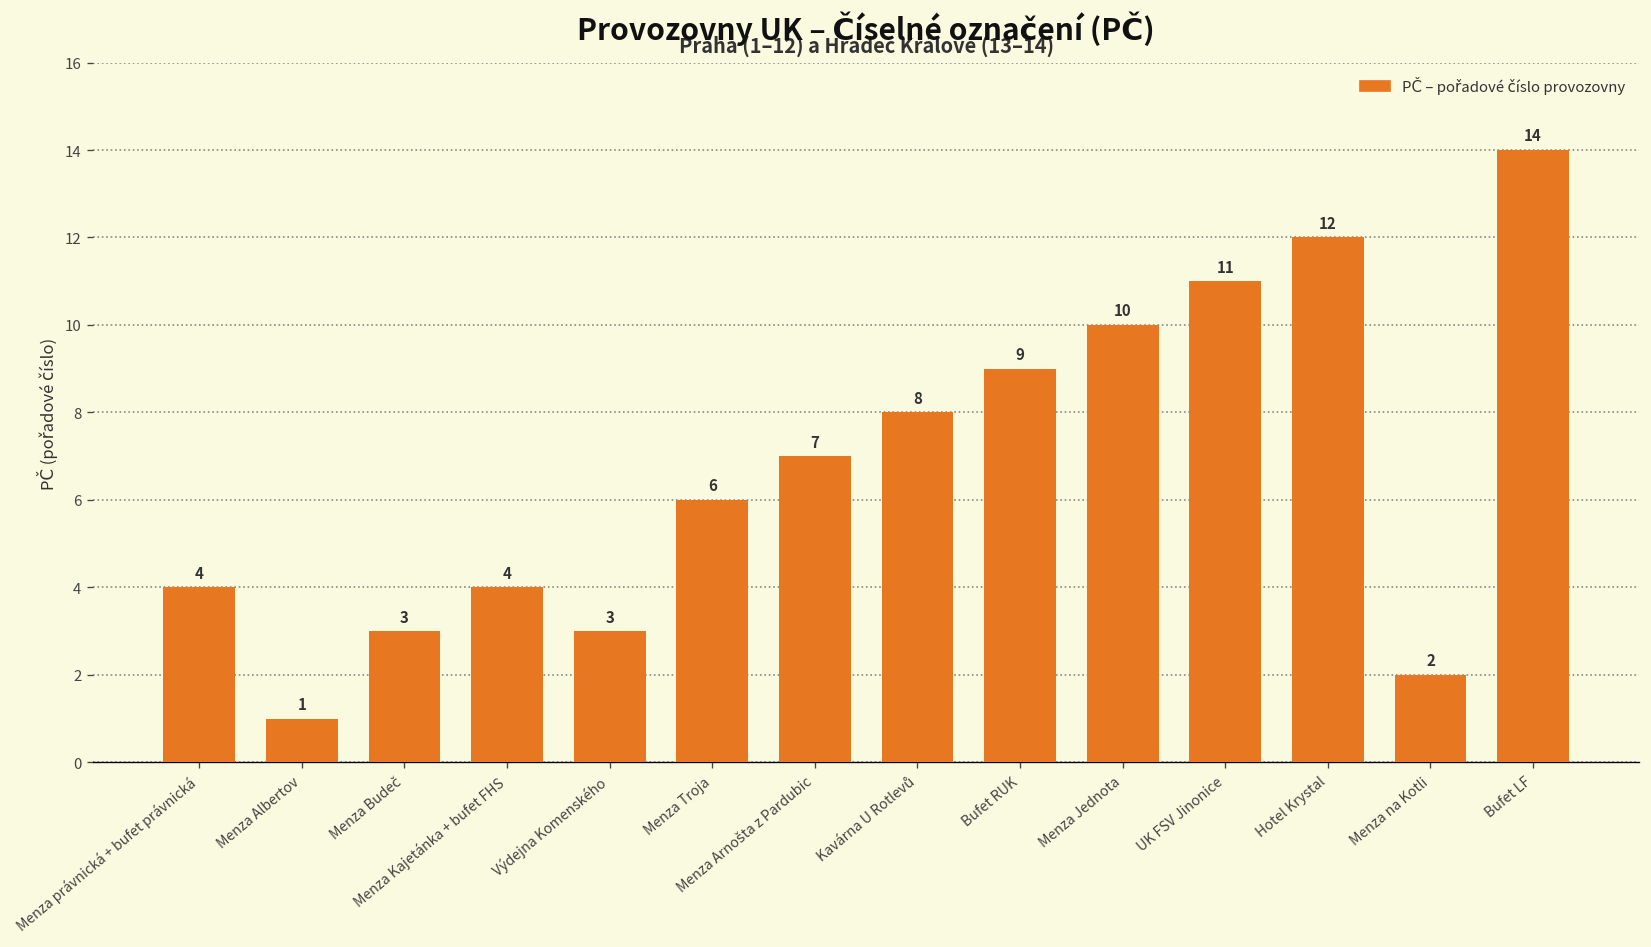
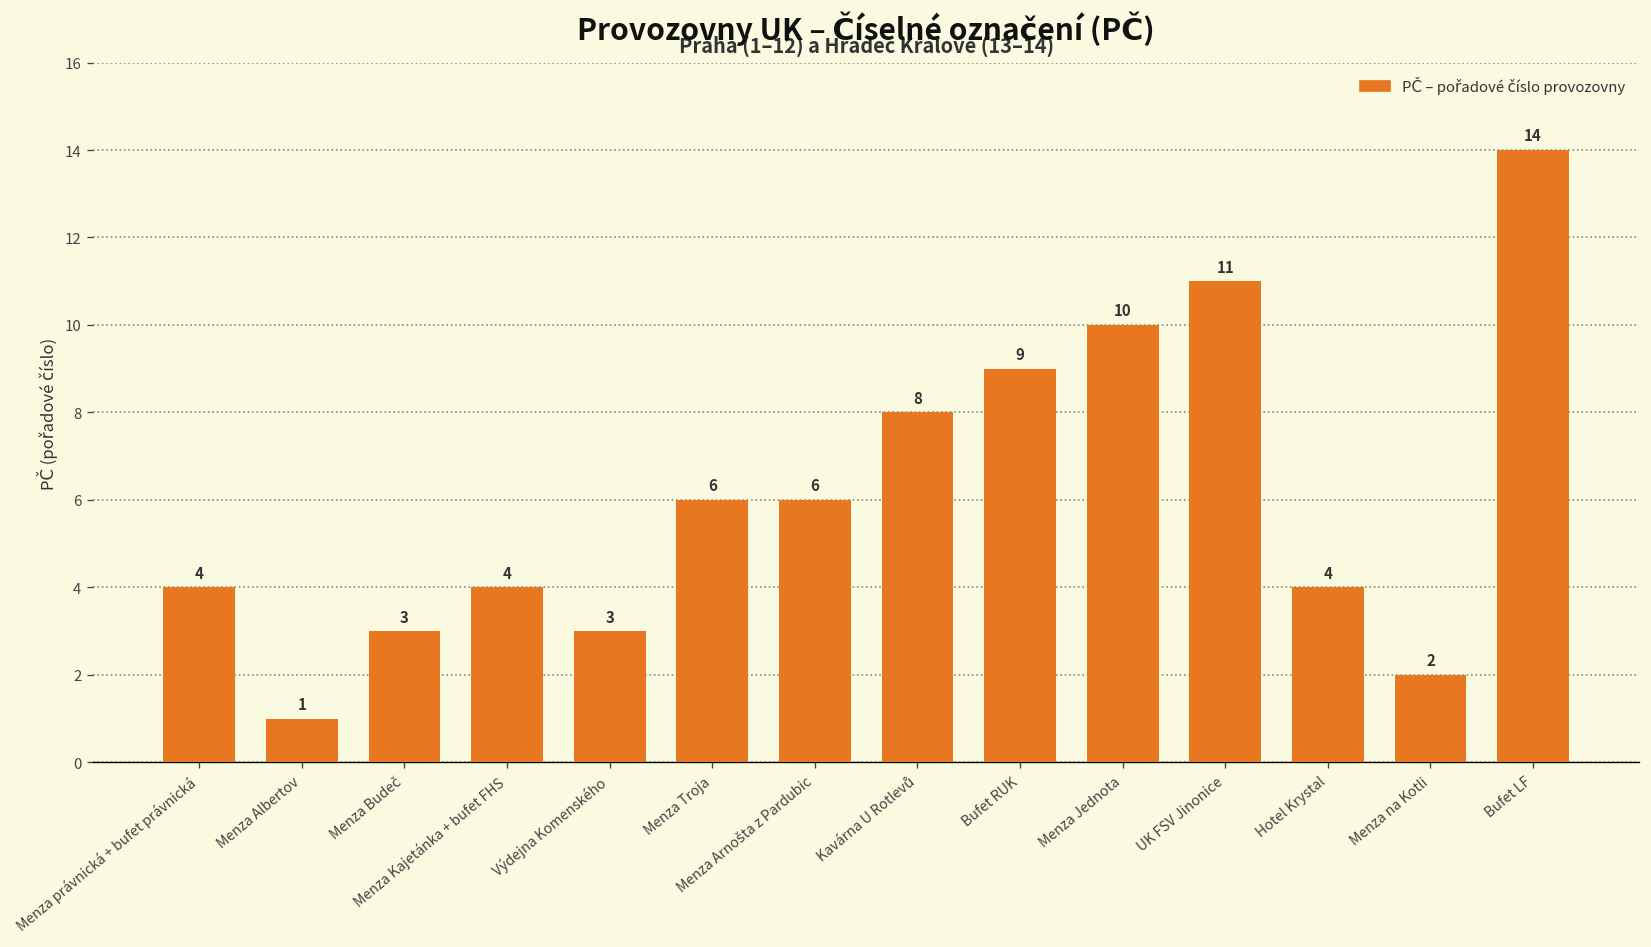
  {
    "Menza právnická + bufet právnická": 4,
    "Menza Albertov": 1,
    "Menza Budeč": 3,
    "Menza Kajetánka + bufet FHS": 4,
    "Výdejna Komenského": 3,
    "Menza Troja": 6,
-   "Menza Arnošta z Pardubic": 7,
+   "Menza Arnošta z Pardubic": 6,
    "Kavárna U Rotlevů": 8,
    "Bufet RUK": 9,
    "Menza Jednota": 10,
    "UK FSV Jinonice": 11,
-   "Hotel Krystal": 12,
+   "Hotel Krystal": 4,
    "Menza na Kotli": 2,
    "Bufet LF": 14
  }
